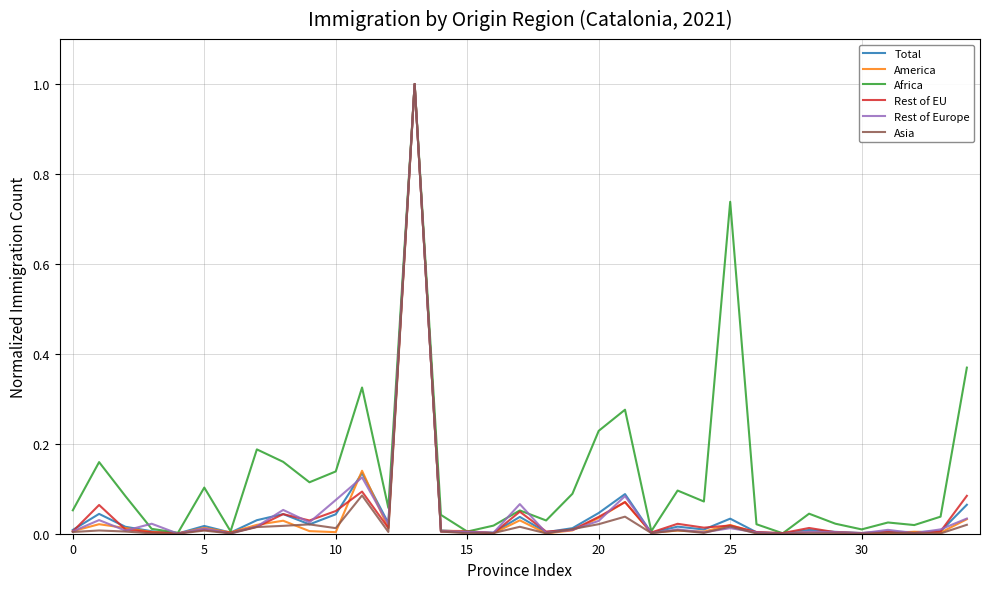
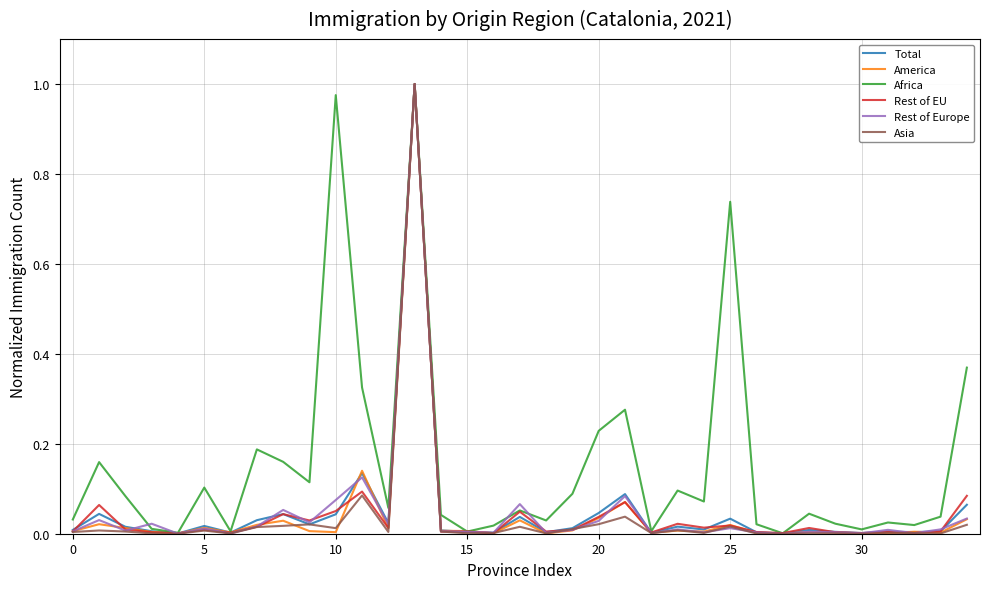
  {
    "Total": {
      "10": 0.04,
      "20": 0.05,
      "25": 0.03
    },
    "America": {
      "10": 0.00
    },
    "Africa": {
-     "0": 0.05,
+     "0": 0.03,
      "5": 0.10,
-     "10": 0.14,
+     "10": 0.98,
      "20": 0.23,
      "25": 0.74,
      "30": 0.01
    },
    "Rest of EU": {
      "10": 0.05
    },
    "Rest of Europe": {
      "10": 0.07,
      "20": 0.03
    },
    "Asia": {
      "10": 0.01,
      "20": 0.02
    }
  }
